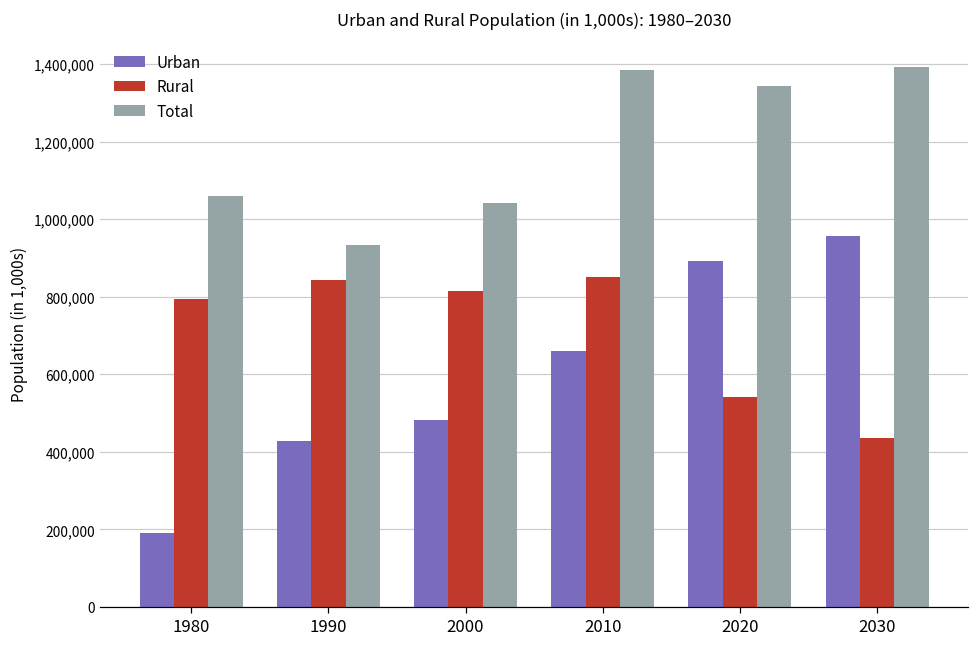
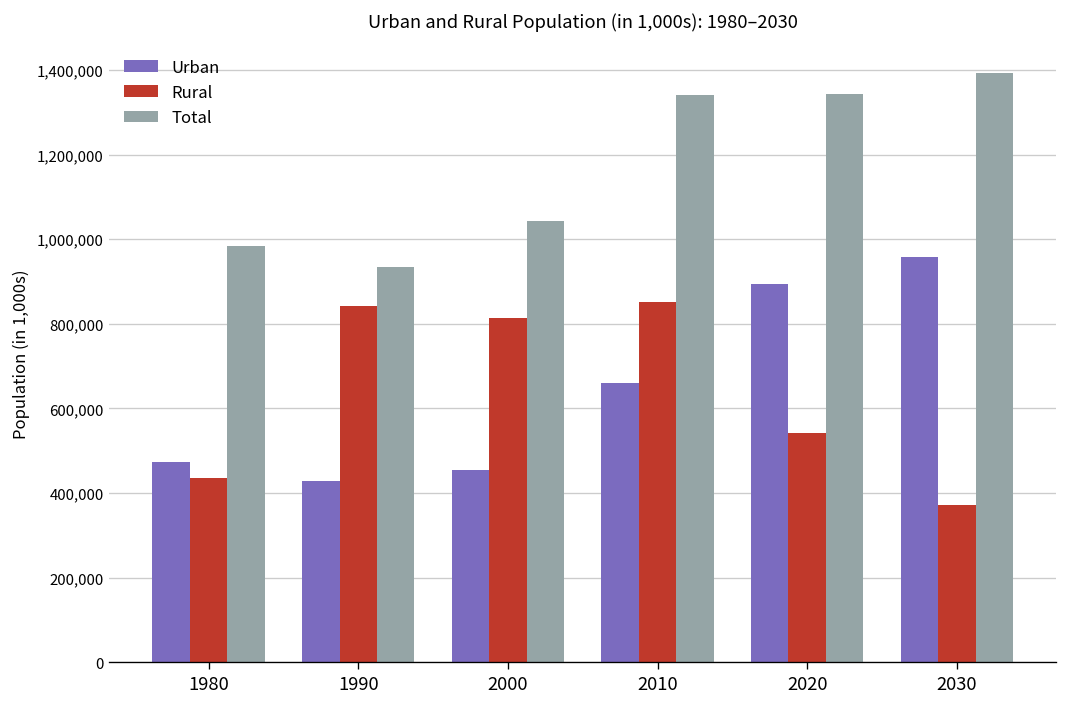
  {
    "Urban": {
-     "1980": "190,000",
+     "1980": "470,000",
      "1990": "430,000",
-     "2000": "480,000",
+     "2000": "460,000",
      "2010": "660,000",
      "2020": "890,000",
      "2030": "960,000"
    },
    "Rural": {
-     "1980": "790,000",
+     "1980": "440,000",
      "1990": "840,000",
      "2000": "810,000",
      "2010": "850,000",
      "2020": "540,000",
-     "2030": "440,000"
+     "2030": "370,000"
    },
    "Total": {
-     "1980": "1,060,000",
+     "1980": "980,000",
      "1990": "930,000",
      "2000": "1,040,000",
-     "2010": "1,380,000",
+     "2010": "1,340,000",
      "2020": "1,340,000",
      "2030": "1,390,000"
    }
  }
